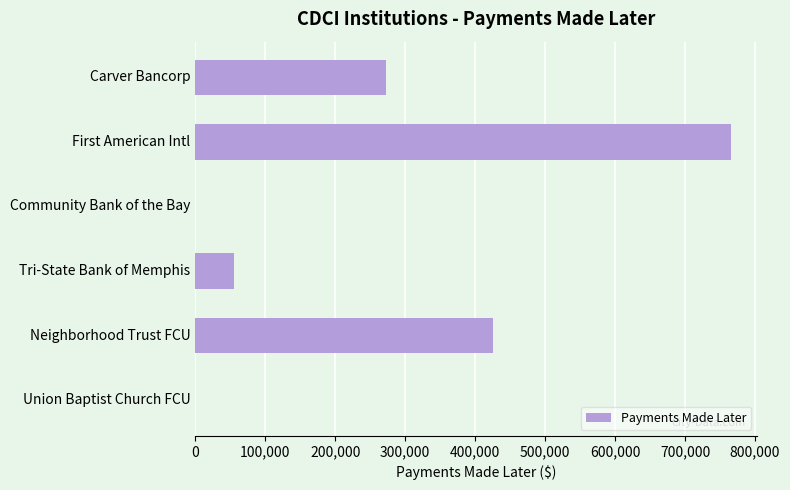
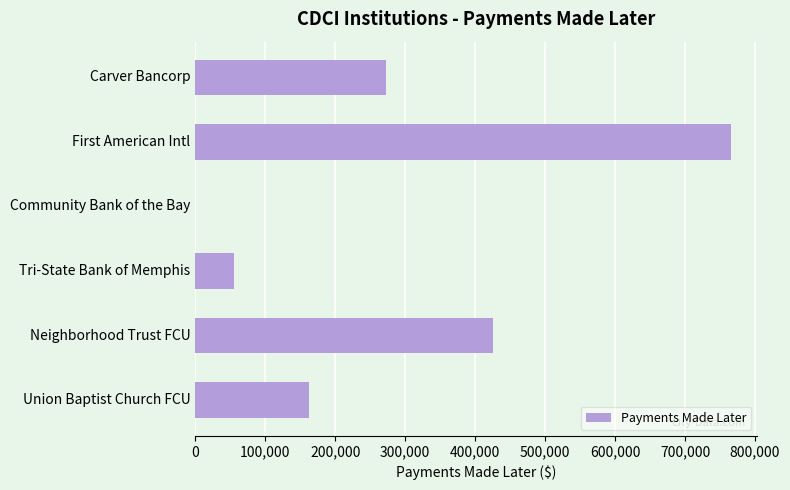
  {
    "Carver Bancorp": "270,000",
    "First American Intl": "770,000",
    "Community Bank of the Bay": "0",
    "Tri-State Bank of Memphis": "60,000",
    "Neighborhood Trust FCU": "430,000",
-   "Union Baptist Church FCU": "0"
+   "Union Baptist Church FCU": "160,000"
  }
